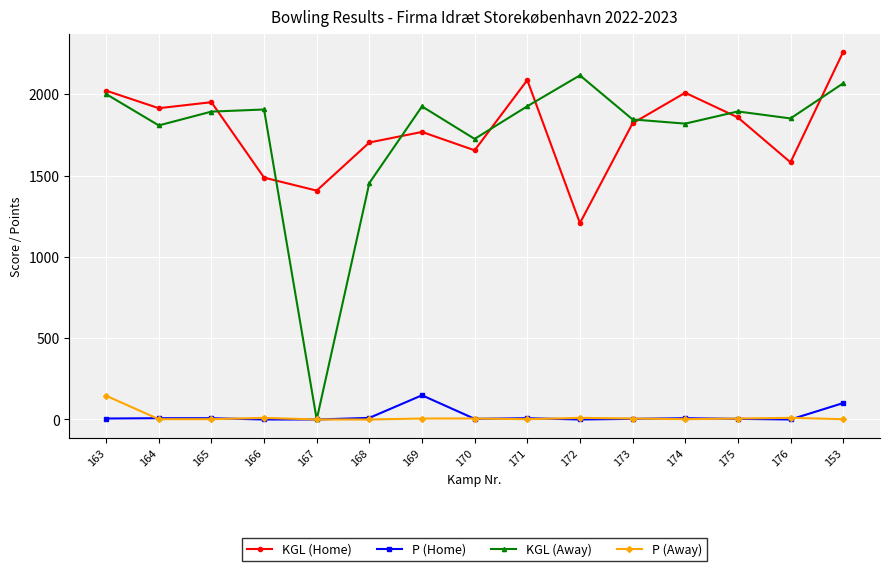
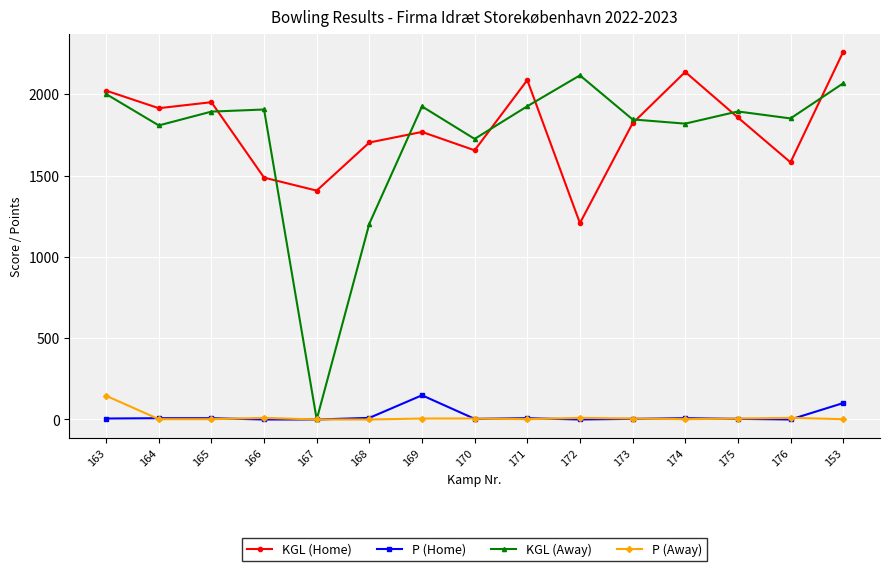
  {
    "KGL (Home)": {
      "163": 2020,
      "164": 1920,
      "165": 1950,
      "166": 1490,
      "167": 1410,
      "168": 1700,
      "169": 1770,
      "170": 1660,
      "171": 2090,
      "172": 1210,
      "173": 1820,
-     "174": 2010,
+     "174": 2140,
      "175": 1860,
      "176": 1580,
      "153": 2260
    },
    "P (Home)": {
      "163": 10,
      "169": 150,
      "153": 100
    },
    "KGL (Away)": {
      "163": 2000,
      "164": 1810,
      "165": 1890,
      "166": 1910,
-     "168": 1460,
+     "168": 1210,
      "169": 1930,
      "170": 1730,
      "171": 1930,
      "172": 2120,
      "173": 1850,
      "174": 1820,
      "175": 1900,
      "176": 1850,
      "153": 2070
    },
    "P (Away)": {
      "163": 150,
      "169": 10,
      "153": 0
    }
  }
